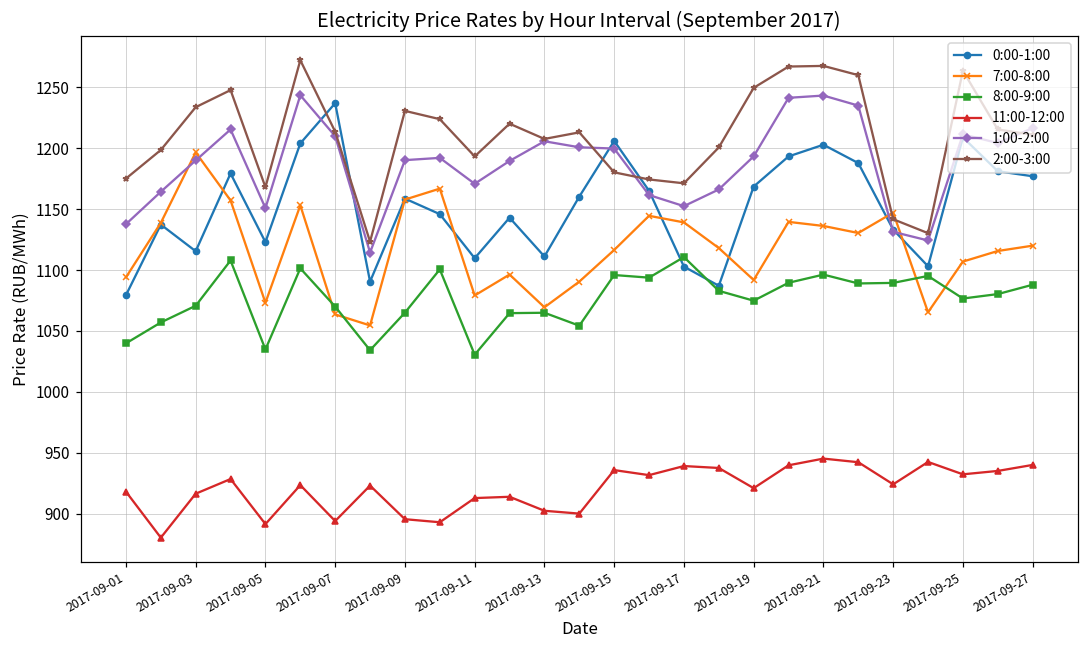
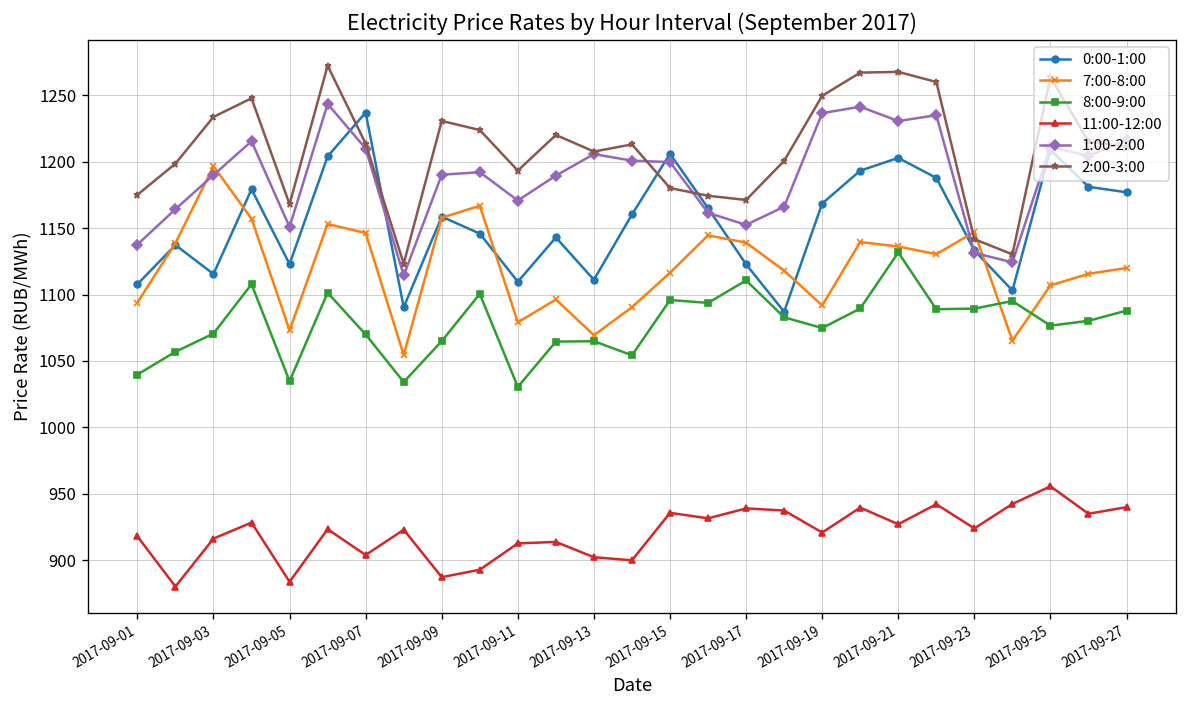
  {
    "0:00-1:00": {
-     "2017-09-01": 1079,
+     "2017-09-01": 1108,
      "2017-09-03": 1115,
      "2017-09-05": 1123,
      "2017-09-07": 1237,
      "2017-09-11": 1110,
      "2017-09-13": 1111,
      "2017-09-15": 1206,
-     "2017-09-17": 1103,
+     "2017-09-17": 1123,
      "2017-09-19": 1169,
      "2017-09-21": 1203,
      "2017-09-27": 1177
    },
    "7:00-8:00": {
      "2017-09-01": 1094,
      "2017-09-03": 1197,
      "2017-09-05": 1073,
-     "2017-09-07": 1064,
+     "2017-09-07": 1146,
      "2017-09-11": 1079,
      "2017-09-13": 1069,
      "2017-09-15": 1116,
      "2017-09-17": 1139,
      "2017-09-19": 1092,
      "2017-09-21": 1136,
      "2017-09-23": 1147,
      "2017-09-25": 1107,
      "2017-09-27": 1120
    },
    "8:00-9:00": {
      "2017-09-01": 1040,
      "2017-09-03": 1071,
      "2017-09-05": 1035,
      "2017-09-07": 1070,
      "2017-09-09": 1065,
      "2017-09-11": 1030,
      "2017-09-13": 1065,
      "2017-09-15": 1096,
      "2017-09-17": 1111,
      "2017-09-19": 1075,
-     "2017-09-21": 1096,
+     "2017-09-21": 1132,
      "2017-09-23": 1089,
      "2017-09-25": 1077,
      "2017-09-27": 1088
    },
    "11:00-12:00": {
      "2017-09-01": 918,
      "2017-09-03": 916,
-     "2017-09-05": 891,
-     "2017-09-07": 894,
-     "2017-09-09": 895,
+     "2017-09-05": 884,
+     "2017-09-07": 904,
+     "2017-09-09": 887,
      "2017-09-11": 913,
      "2017-09-13": 902,
      "2017-09-15": 936,
      "2017-09-17": 939,
      "2017-09-19": 921,
-     "2017-09-21": 945,
+     "2017-09-21": 927,
      "2017-09-23": 924,
-     "2017-09-25": 932,
+     "2017-09-25": 956,
      "2017-09-27": 940
    },
    "1:00-2:00": {
      "2017-09-01": 1138,
      "2017-09-03": 1190,
      "2017-09-05": 1151,
      "2017-09-07": 1210,
      "2017-09-09": 1190,
      "2017-09-11": 1171,
      "2017-09-15": 1200,
      "2017-09-17": 1152,
-     "2017-09-19": 1193,
-     "2017-09-21": 1243
+     "2017-09-19": 1237,
+     "2017-09-21": 1231
    },
    "2:00-3:00": {
      "2017-09-01": 1175,
      "2017-09-03": 1234,
      "2017-09-05": 1168,
      "2017-09-07": 1214,
      "2017-09-09": 1231,
      "2017-09-11": 1193,
      "2017-09-15": 1180,
      "2017-09-17": 1171,
      "2017-09-19": 1250,
      "2017-09-21": 1268,
      "2017-09-23": 1142
    }
  }
